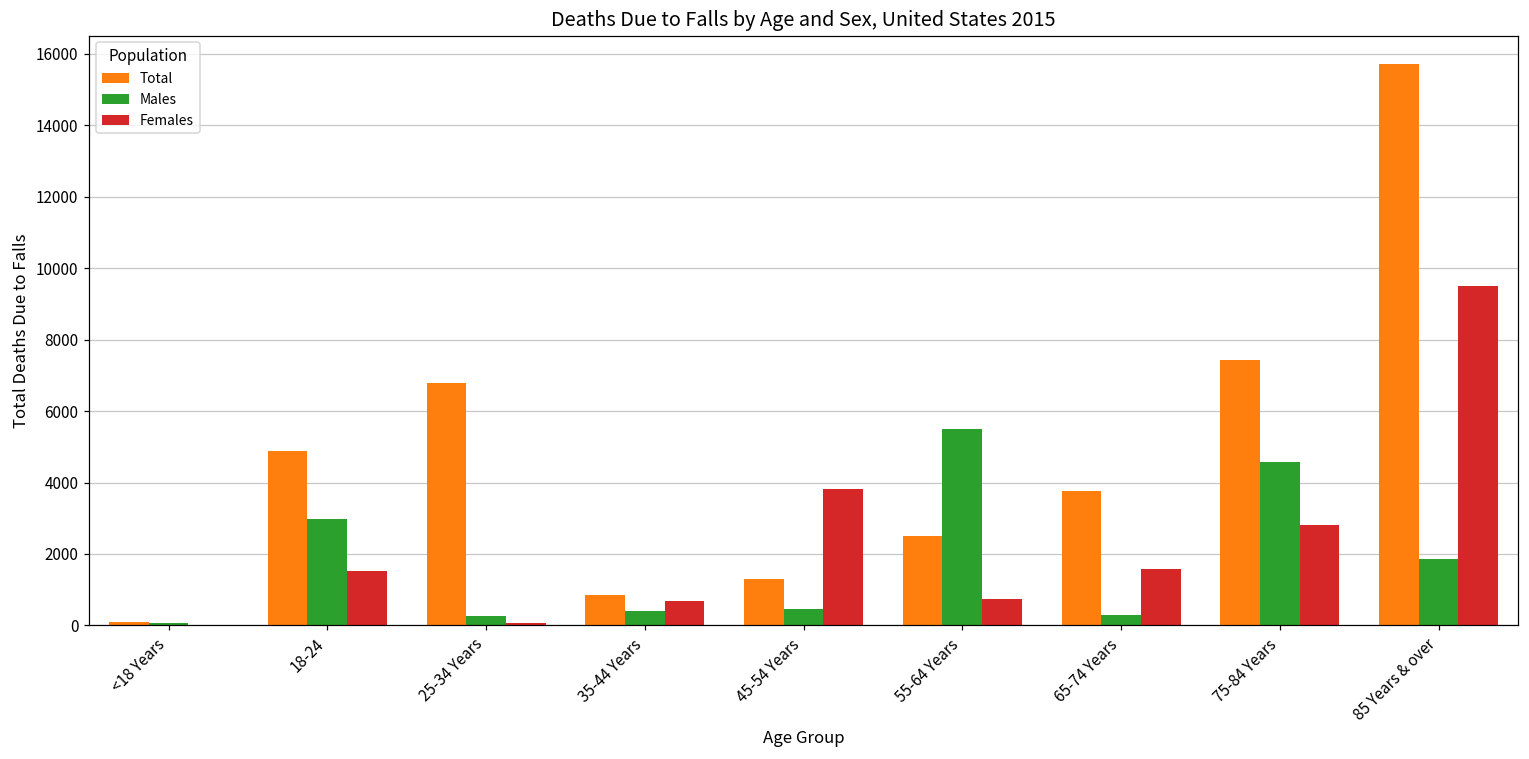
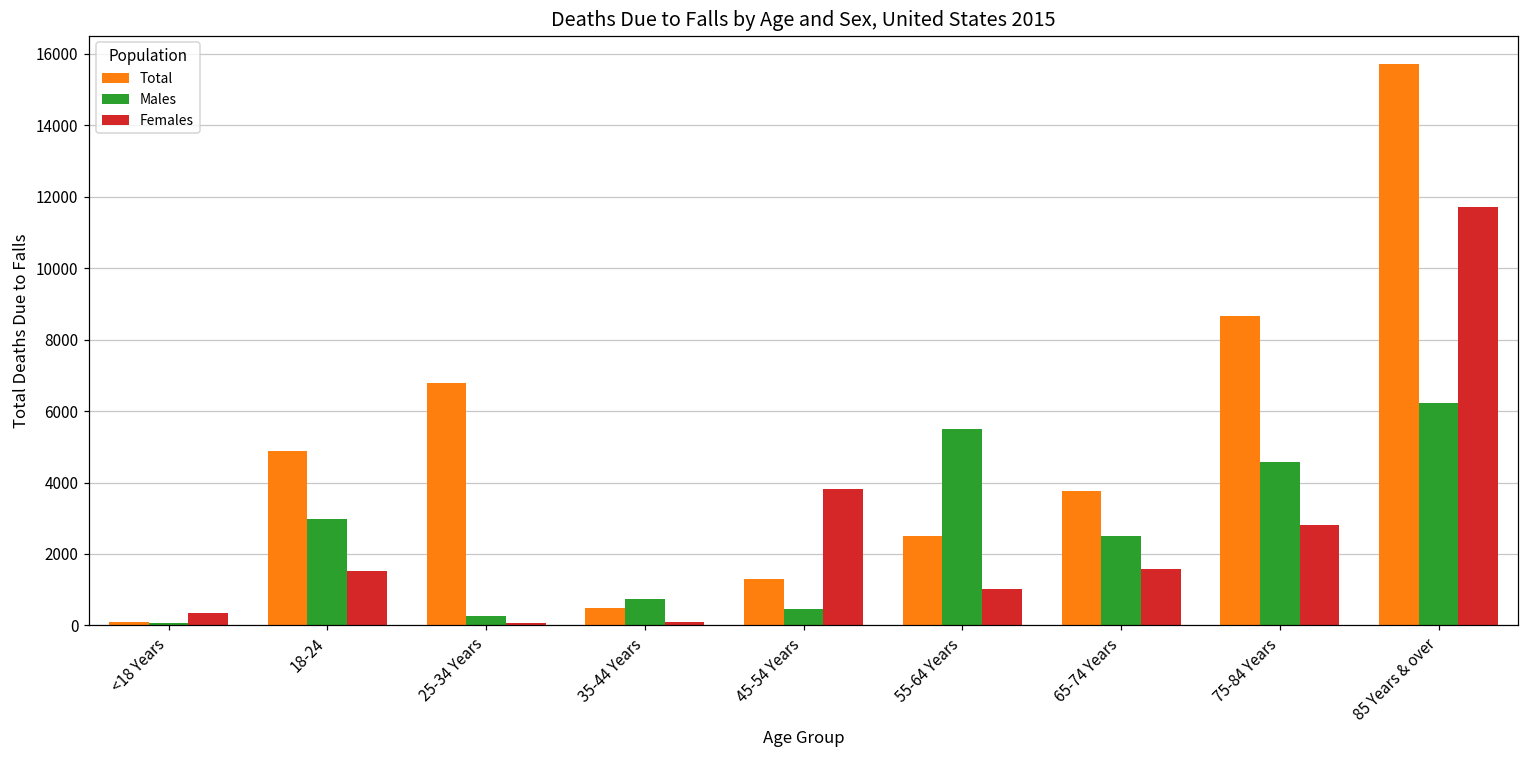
  {
    "Total": {
      "<18 Years": 100,
      "18-24": 4900,
      "25-34 Years": 6800,
-     "35-44 Years": 900,
+     "35-44 Years": 500,
      "45-54 Years": 1300,
      "55-64 Years": 2500,
      "65-74 Years": 3800,
-     "75-84 Years": 7400,
+     "75-84 Years": 8700,
      "85 Years & over": 15700
    },
    "Males": {
      "18-24": 3000,
      "25-34 Years": 300,
-     "35-44 Years": 400,
+     "35-44 Years": 700,
      "45-54 Years": 500,
      "55-64 Years": 5500,
-     "65-74 Years": 300,
+     "65-74 Years": 2500,
      "75-84 Years": 4600,
-     "85 Years & over": 1900
+     "85 Years & over": 6200
    },
    "Females": {
-     "<18 Years": 0,
+     "<18 Years": 300,
      "18-24": 1500,
-     "35-44 Years": 700,
+     "35-44 Years": 100,
      "45-54 Years": 3800,
-     "55-64 Years": 800,
+     "55-64 Years": 1000,
      "65-74 Years": 1600,
      "75-84 Years": 2800,
-     "85 Years & over": 9500
+     "85 Years & over": 11700
    }
  }
